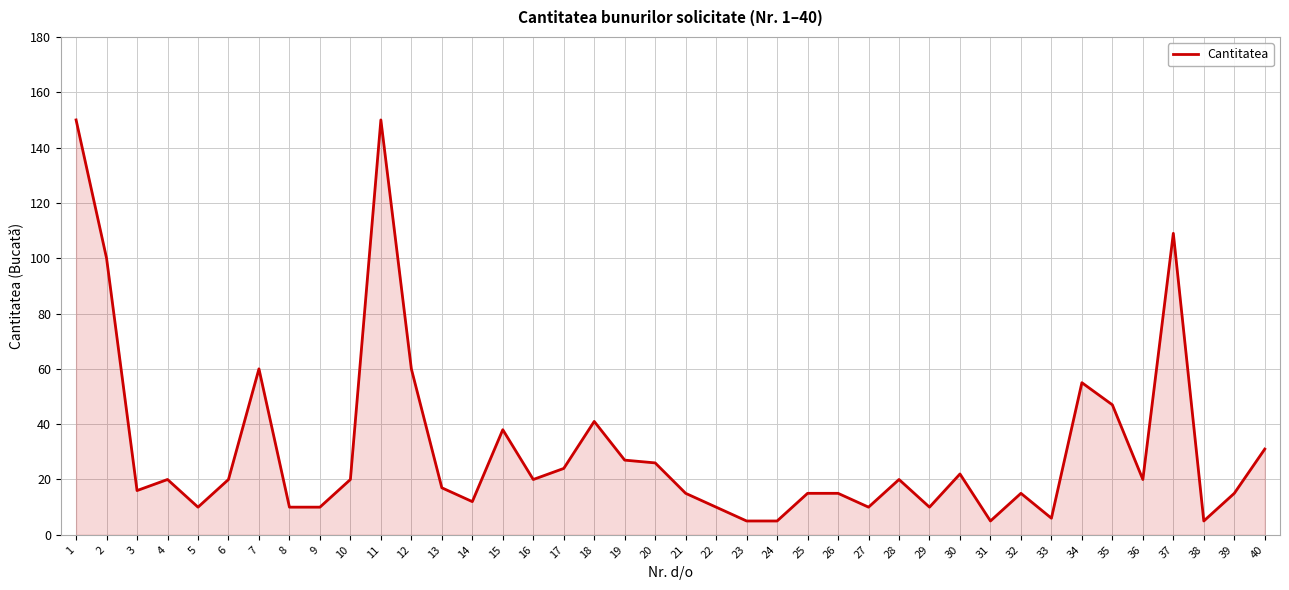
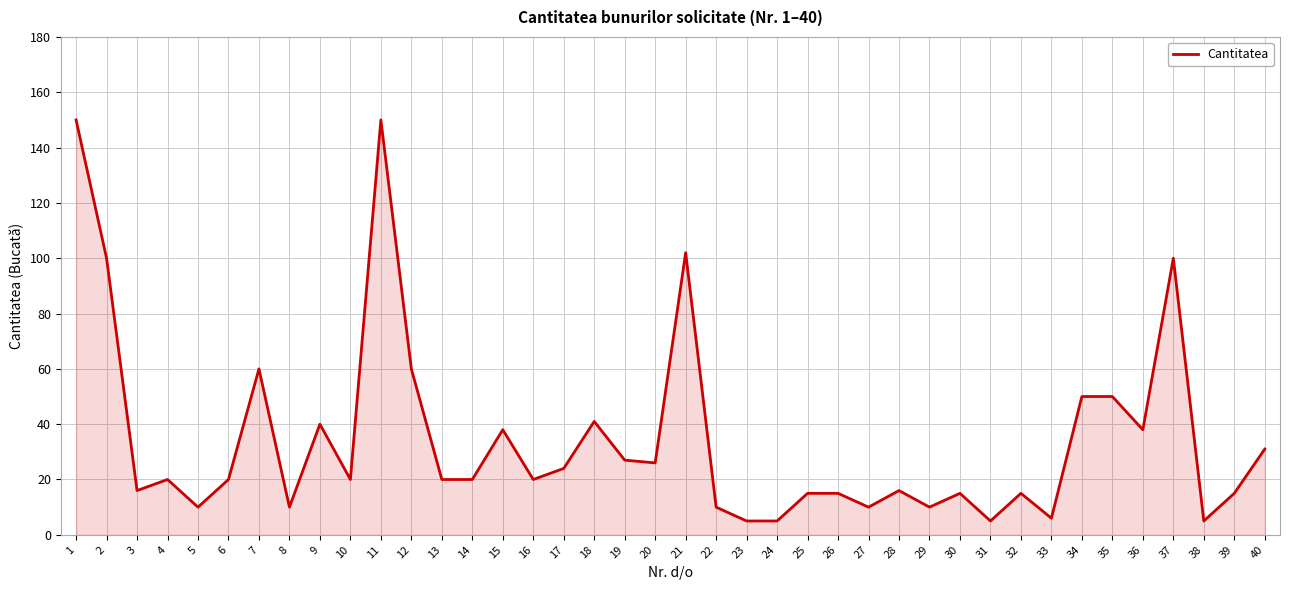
  {
    "1": 150,
    "2": 100,
    "3": 16,
    "4": 20,
    "5": 10,
    "6": 20,
    "7": 60,
    "8": 10,
-   "9": 10,
+   "9": 40,
    "10": 20,
    "11": 150,
    "12": 60,
-   "13": 17,
-   "14": 12,
+   "13": 20,
+   "14": 20,
    "15": 38,
    "16": 20,
    "17": 24,
    "18": 41,
    "19": 27,
    "20": 26,
-   "21": 15,
+   "21": 102,
    "22": 10,
    "23": 5,
    "24": 5,
    "25": 15,
    "26": 15,
    "27": 10,
-   "28": 20,
+   "28": 16,
    "29": 10,
-   "30": 22,
+   "30": 15,
    "31": 5,
    "32": 15,
    "33": 6,
-   "34": 55,
-   "35": 47,
-   "36": 20,
-   "37": 109,
+   "34": 50,
+   "35": 50,
+   "36": 38,
+   "37": 100,
    "38": 5,
    "39": 15,
    "40": 31
  }
